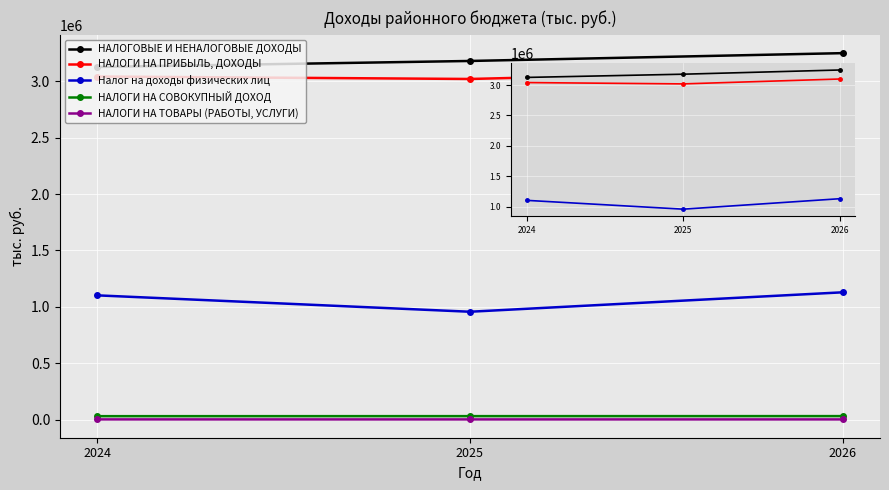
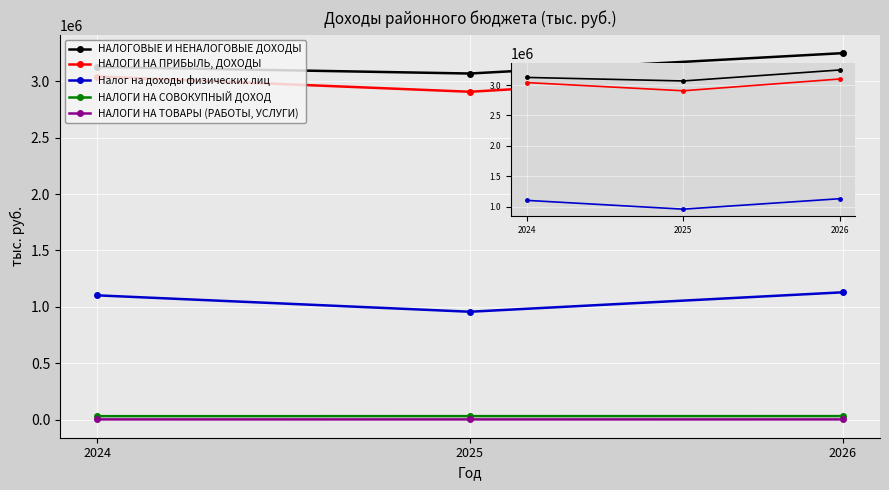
  {
    "НАЛОГОВЫЕ И НЕНАЛОГОВЫЕ ДОХОДЫ": {
-     "2025": 3180000,
+     "2025": 3070000,
      "2026": 3250000
    },
    "НАЛОГИ НА ПРИБЫЛЬ, ДОХОДЫ": {
-     "2025": 3020000,
+     "2025": 2910000,
      "2026": 3100000
    },
    "Налог на доходы физических лиц": {
      "2024": 1100000,
      "2025": 960000,
      "2026": 1130000
    },
    "НАЛОГИ НА СОВОКУПНЫЙ ДОХОД": {
      "2024": 30000,
      "2025": 30000,
      "2026": 30000
    },
    "НАЛОГИ НА ТОВАРЫ (РАБОТЫ, УСЛУГИ)": {
      "2024": 0,
      "2025": 0,
      "2026": 0
    }
  }
